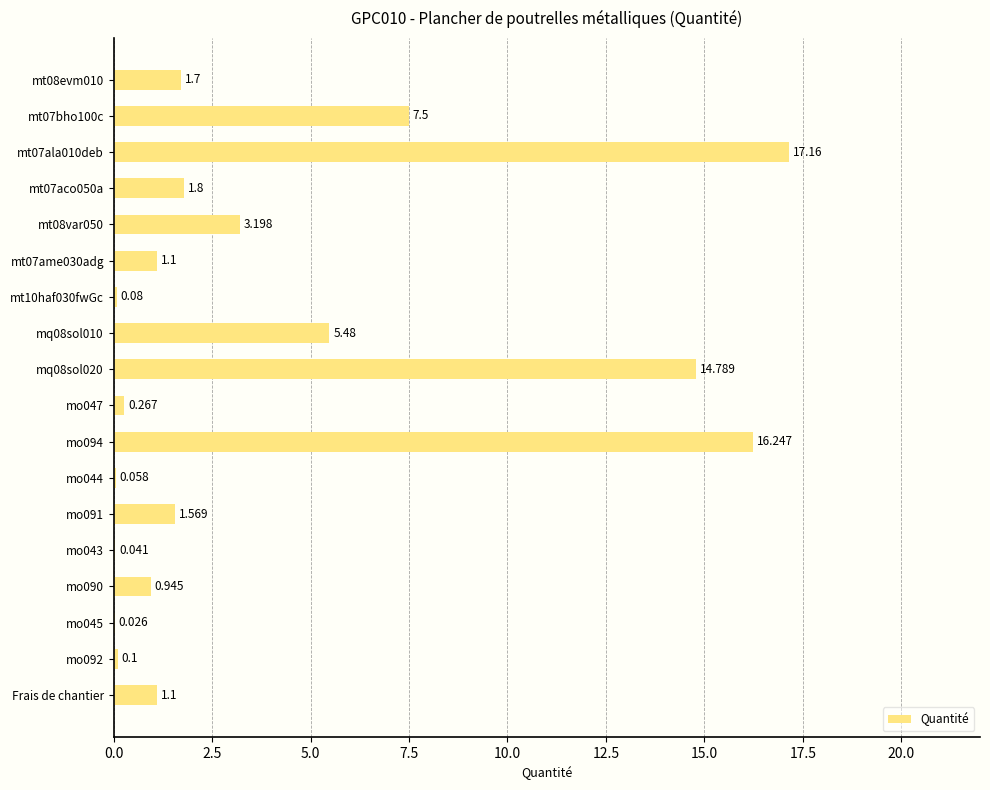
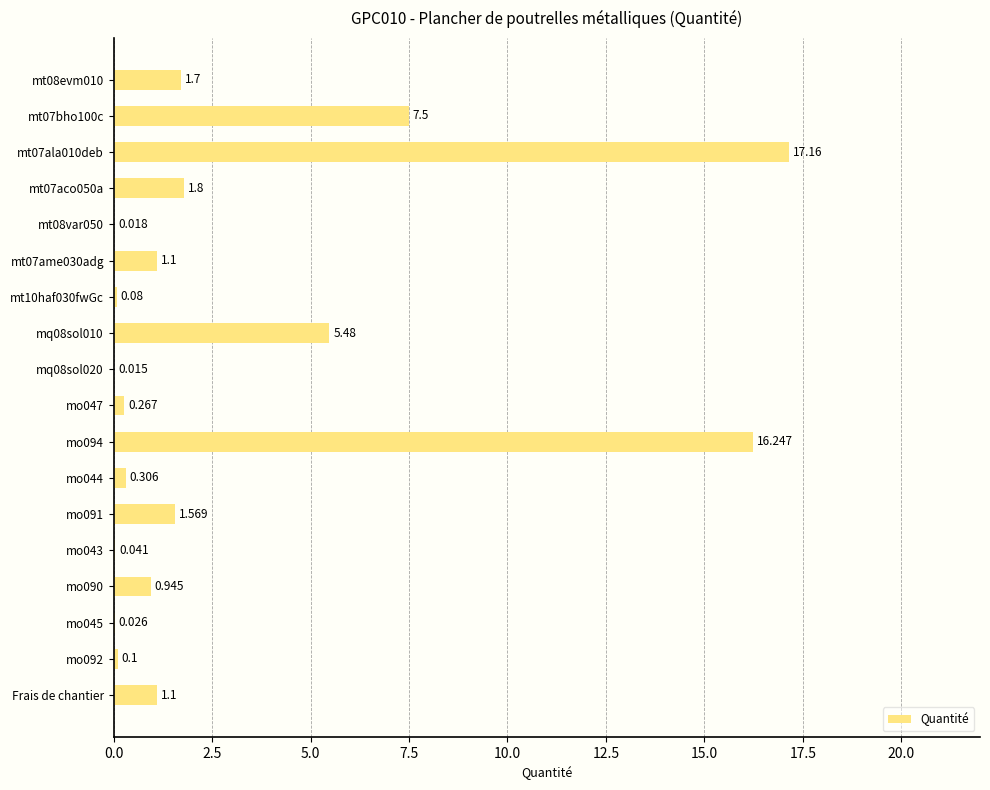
  {
    "mt08evm010": 1.7,
    "mt07bho100c": 7.5,
    "mt07ala010deb": 17.16,
    "mt07aco050a": 1.8,
-   "mt08var050": 3.198,
+   "mt08var050": 0.018,
    "mt07ame030adg": 1.1,
    "mt10haf030fwGc": 0.08,
    "mq08sol010": 5.48,
-   "mq08sol020": 14.789,
+   "mq08sol020": 0.015,
    "mo047": 0.267,
    "mo094": 16.247,
-   "mo044": 0.058,
+   "mo044": 0.306,
    "mo091": 1.569,
    "mo043": 0.041,
    "mo090": 0.945,
    "mo045": 0.026,
    "mo092": 0.1,
    "Frais de chantier": 1.1
  }
